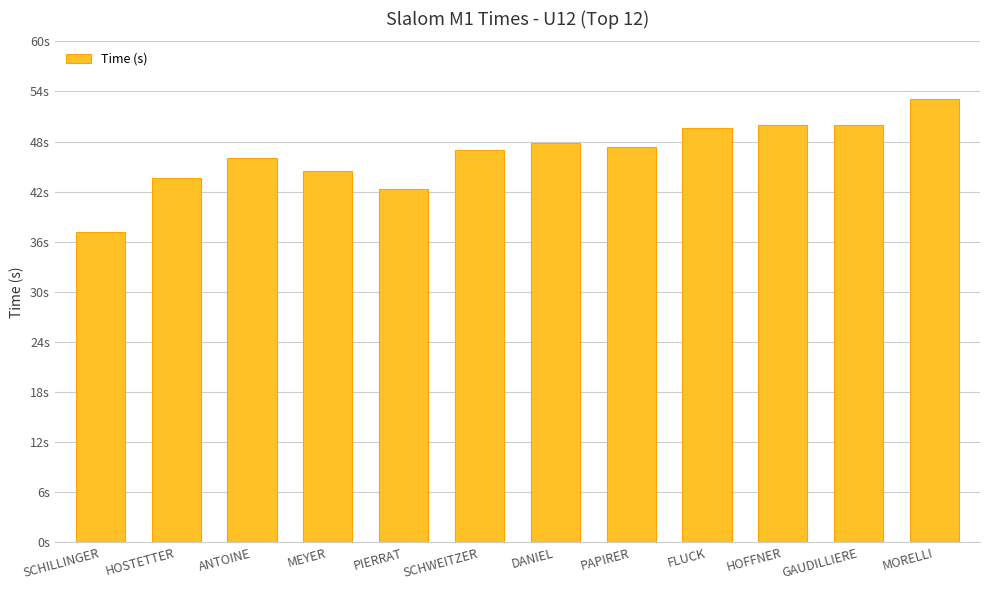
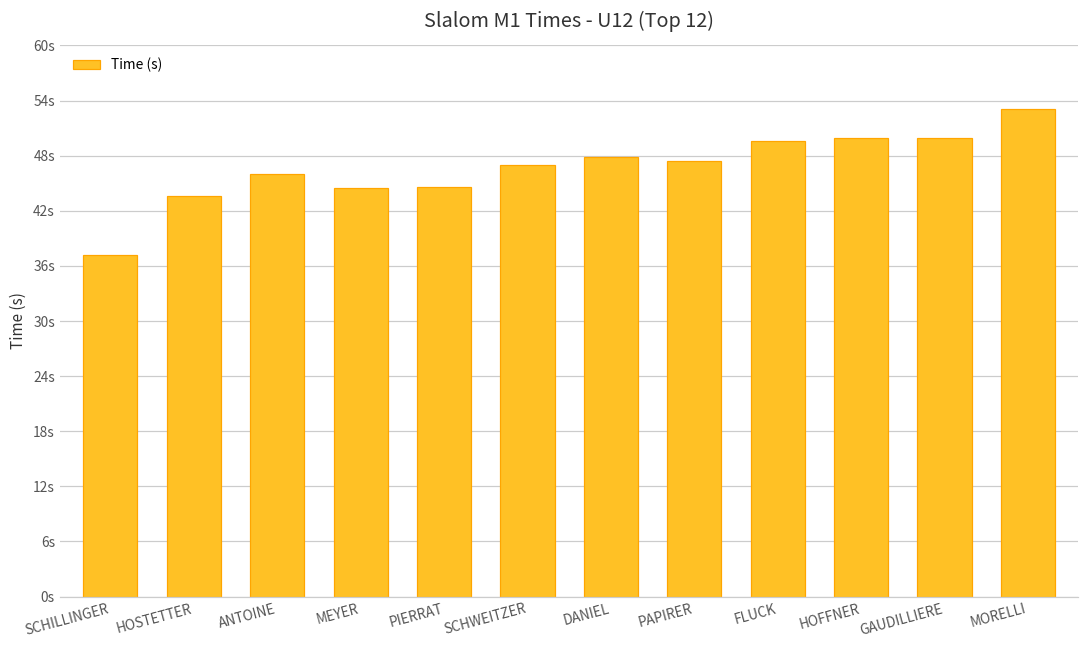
  {
    "SCHILLINGER": "37s",
    "HOSTETTER": "44s",
    "ANTOINE": "46s",
    "MEYER": "45s",
-   "PIERRAT": "42s",
+   "PIERRAT": "45s",
    "SCHWEITZER": "47s",
    "DANIEL": "48s",
    "PAPIRER": "47s",
    "FLUCK": "50s",
    "HOFFNER": "50s",
    "GAUDILLIERE": "50s",
    "MORELLI": "53s"
  }
